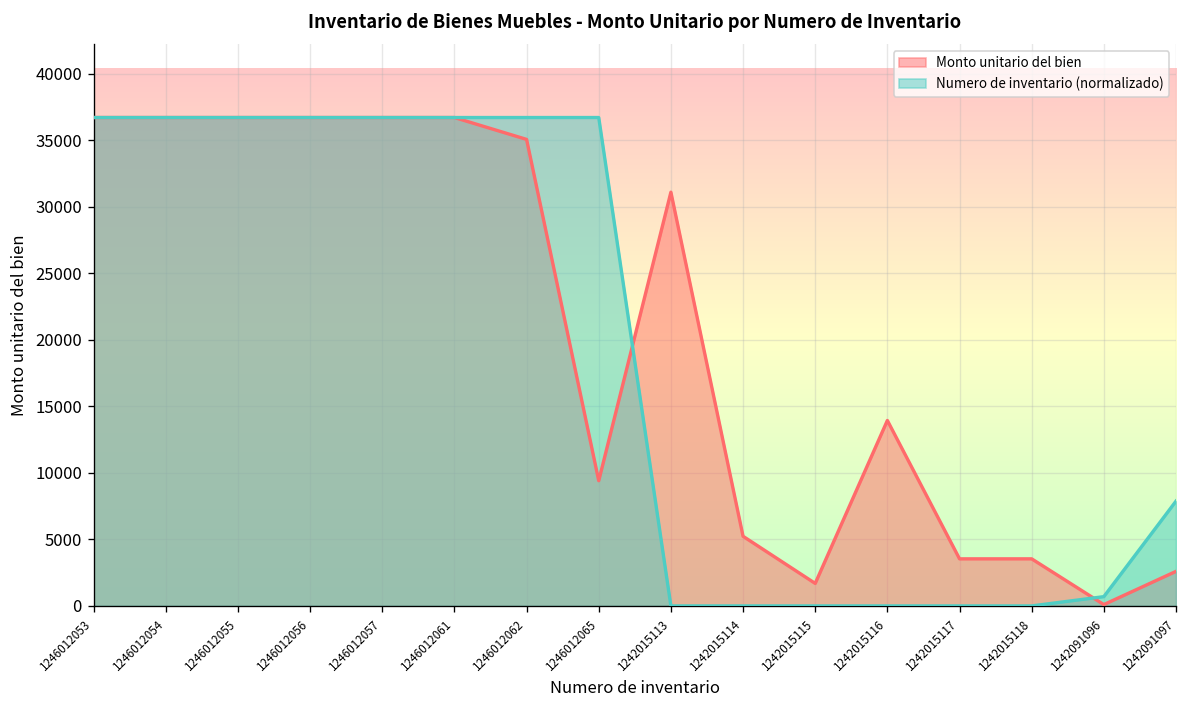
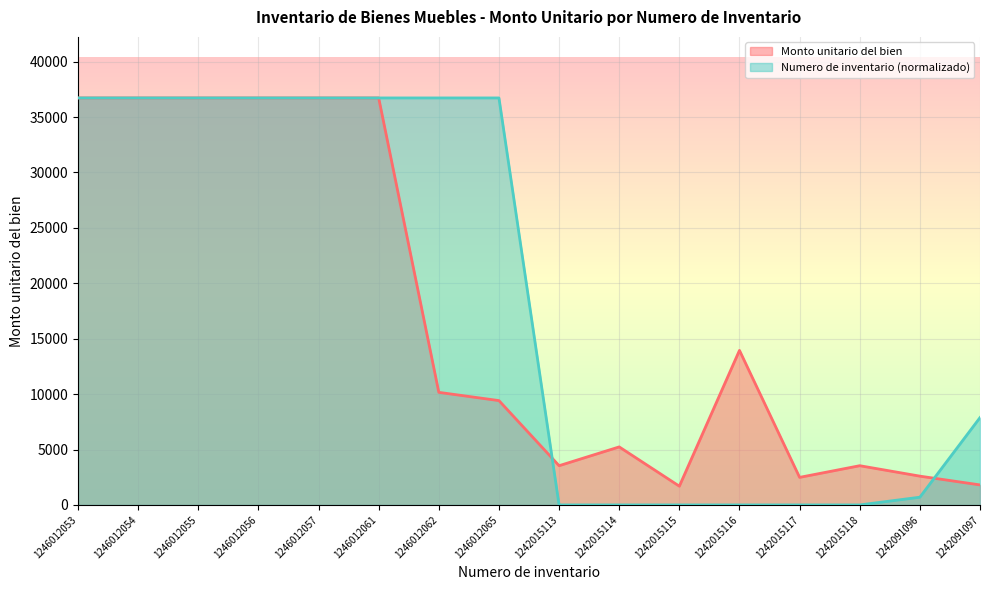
  {
    "Monto unitario del bien": {
-     "1246012062": 35100,
+     "1246012062": 10200,
      "1246012065": 9400,
-     "1242015113": 31100,
+     "1242015113": 3500,
      "1242015114": 5200,
      "1242015115": 1700,
      "1242015116": 13900,
-     "1242015117": 3500,
+     "1242015117": 2500,
      "1242015118": 3500,
-     "1242091096": 100,
-     "1242091097": 2600
+     "1242091096": 2600,
+     "1242091097": 1800
    },
    "Numero de inventario (normalizado)": {
      "1246012062": 36700,
      "1246012065": 36700,
      "1242015113": 0,
      "1242015114": 0,
      "1242015115": 0,
      "1242015116": 0,
      "1242015117": 0,
      "1242015118": 0,
      "1242091096": 700,
      "1242091097": 7900
    }
  }
